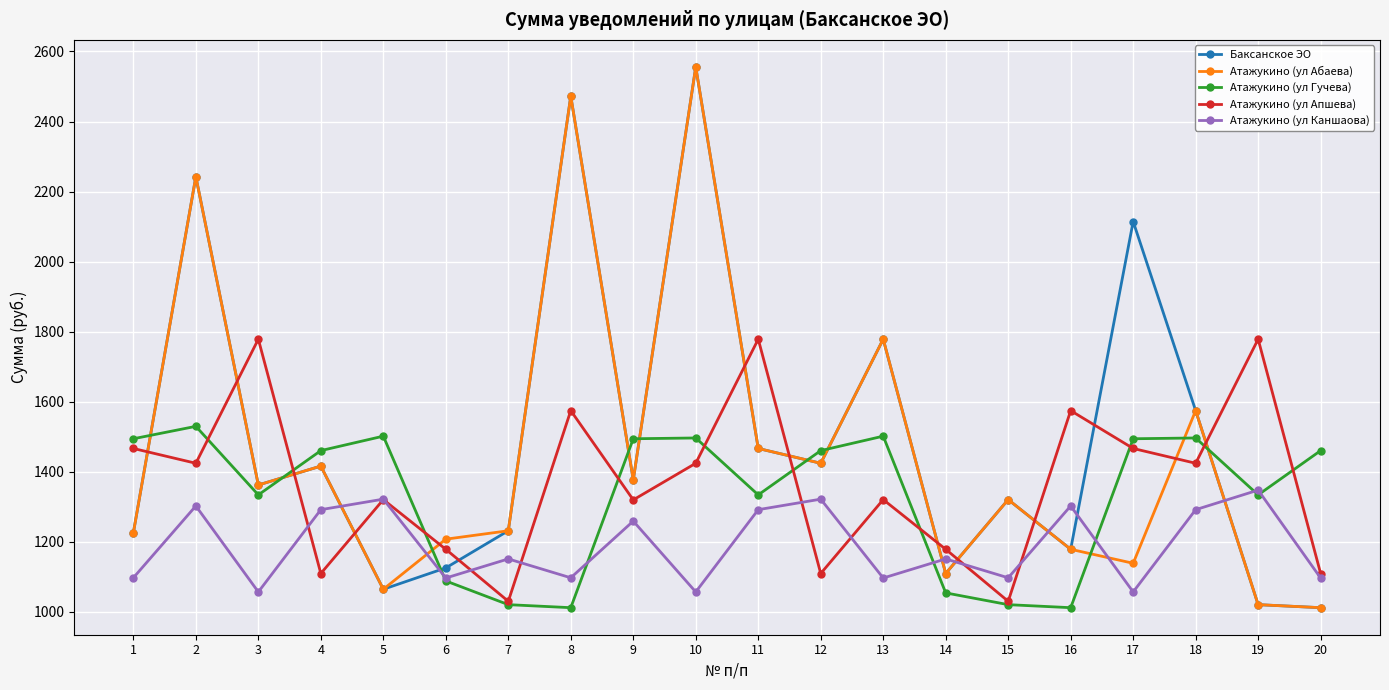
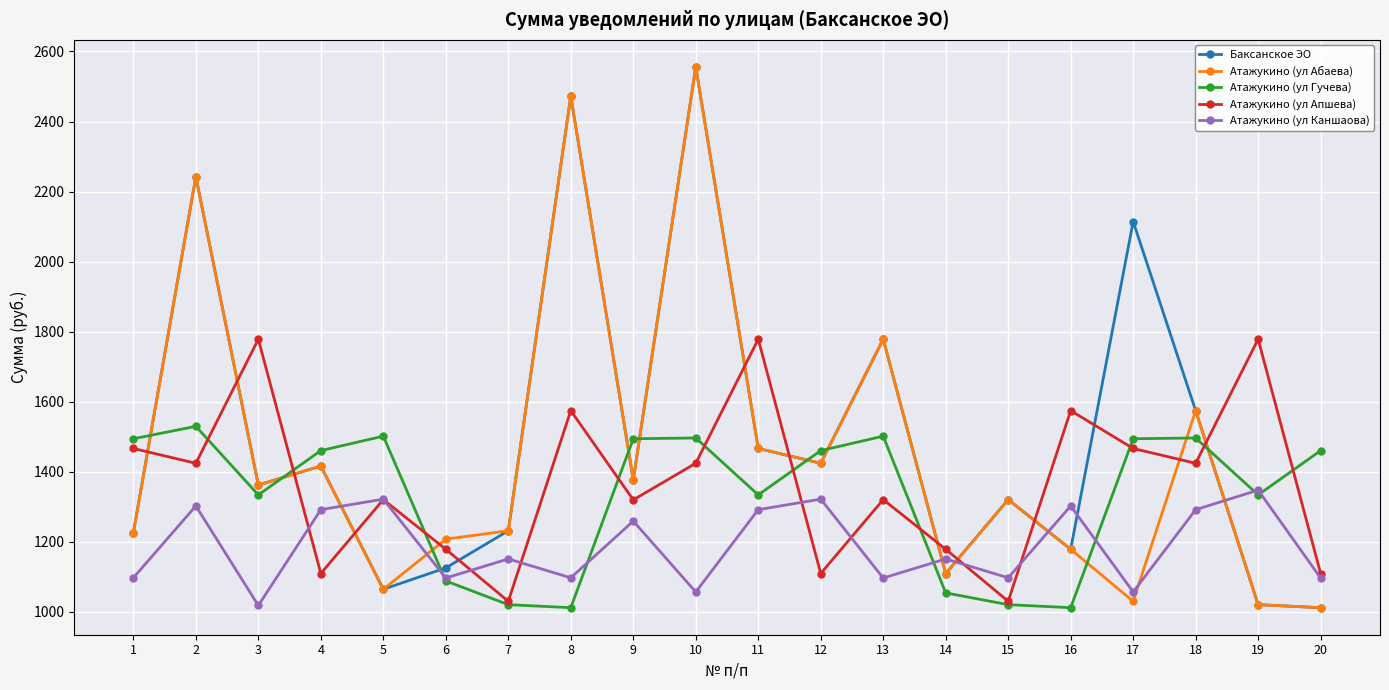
  {
    "Баксанское ЭО": {
      "6": 1130,
      "17": 2110
    },
    "Атажукино (ул Абаева)": {
      "6": 1210,
-     "17": 1140
+     "17": 1030
    },
    "Атажукино (ул Гучева)": {
      "1": 1490,
      "2": 1530,
      "3": 1330,
      "4": 1460,
      "5": 1500,
      "6": 1090,
      "7": 1020,
      "8": 1010,
      "9": 1490,
      "10": 1500,
      "11": 1330,
      "12": 1460,
      "13": 1500,
      "14": 1050,
      "15": 1020,
      "16": 1010,
      "17": 1490,
      "18": 1500,
      "19": 1330,
      "20": 1460
    },
    "Атажукино (ул Апшева)": {
      "1": 1470,
      "2": 1420,
      "3": 1780,
      "4": 1110,
      "6": 1180,
      "7": 1030,
      "8": 1570,
      "9": 1320,
      "10": 1420,
      "11": 1780,
      "12": 1110,
      "13": 1320,
      "14": 1180,
      "15": 1030,
      "16": 1570,
      "17": 1470,
      "18": 1420,
      "19": 1780,
      "20": 1110
    },
    "Атажукино (ул Каншаова)": {
      "1": 1100,
      "2": 1300,
-     "3": 1060,
+     "3": 1020,
      "4": 1290,
      "6": 1100,
      "7": 1150,
      "8": 1100,
      "9": 1260,
      "10": 1060,
      "11": 1290,
      "12": 1320,
      "13": 1100,
      "14": 1150,
      "15": 1100,
      "16": 1300,
      "17": 1060,
      "18": 1290,
      "19": 1350,
      "20": 1100
    }
  }
